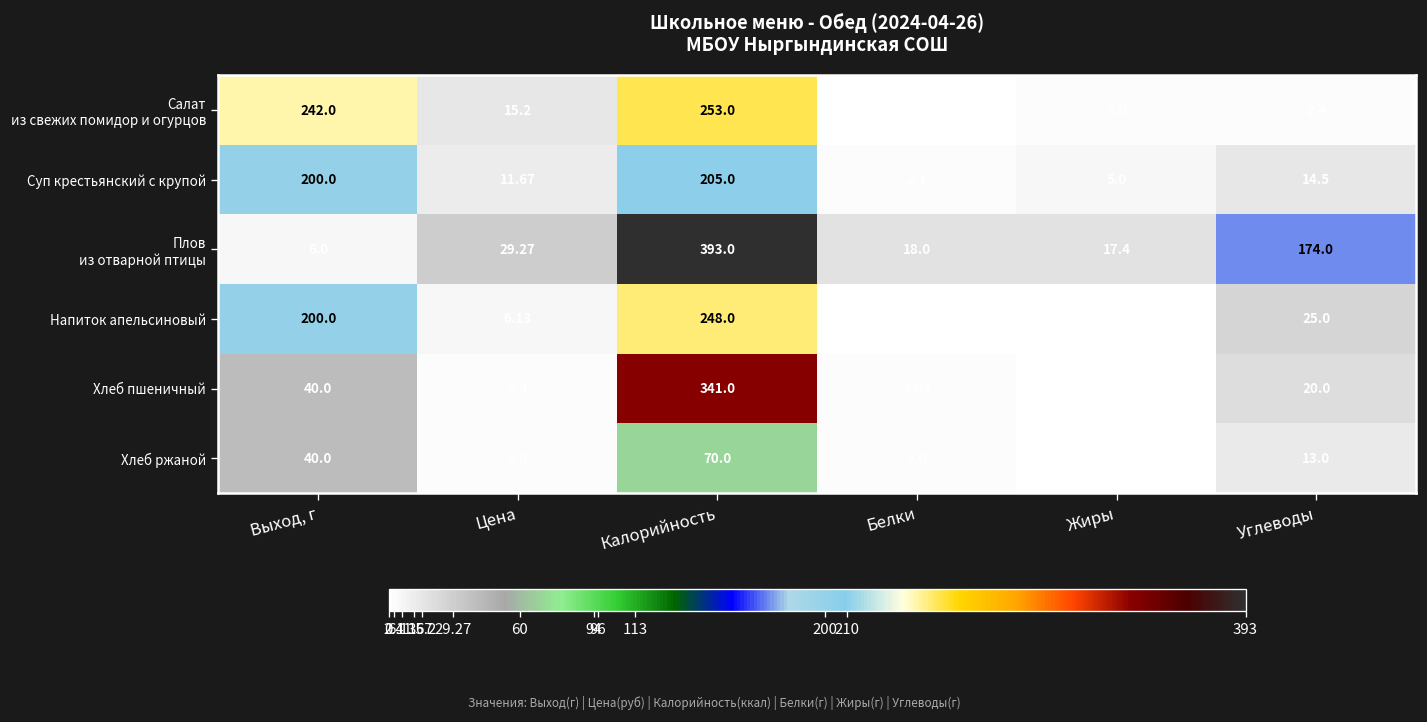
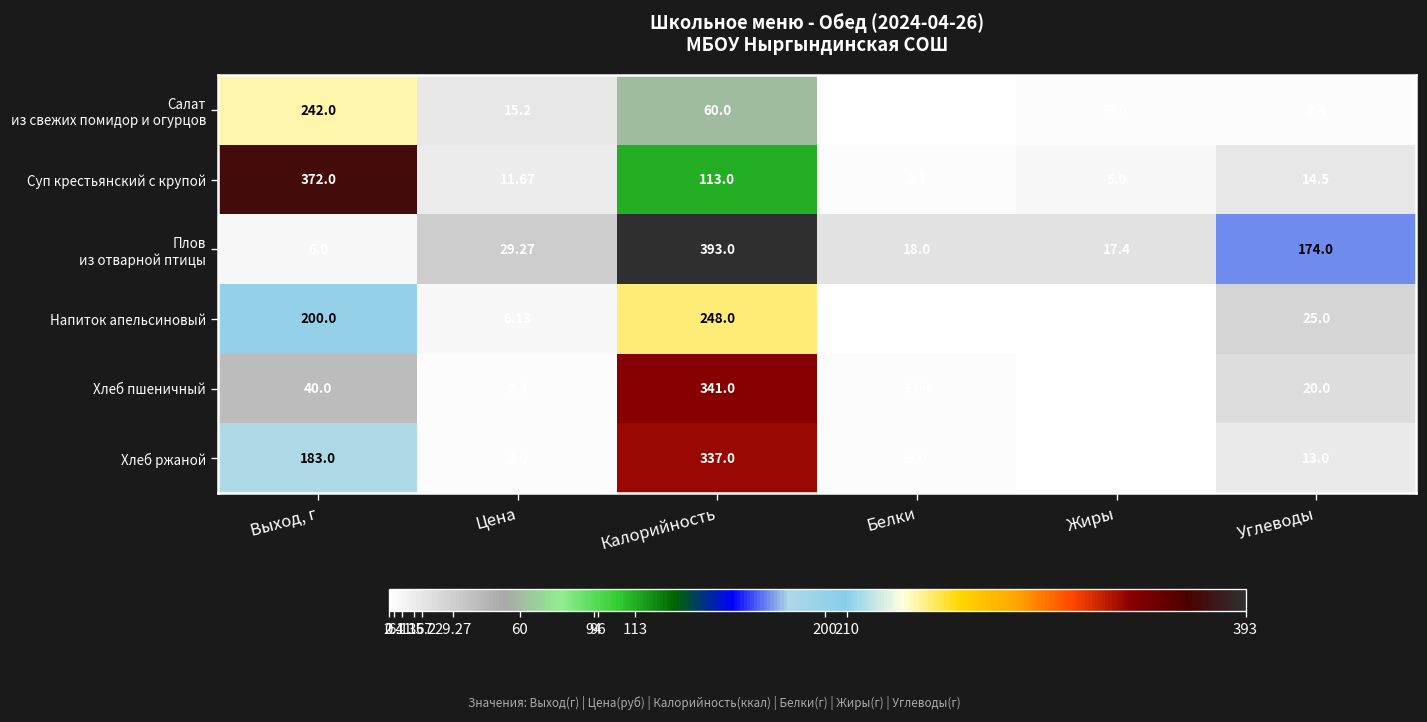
  {
    "Салат из свежих помидор и огурцов": {
      "Выход, г": 242.0,
-     "Калорийность": 253.0
+     "Калорийность": 60.0
    },
    "Суп крестьянский с крупой": {
-     "Выход, г": 200.0,
-     "Калорийность": 205.0
+     "Выход, г": 372.0,
+     "Калорийность": 113.0
    },
    "Плов из отварной птицы": {
      "Цена": 29.27,
      "Калорийность": 393.0,
      "Углеводы": 174.0
    },
    "Напиток апельсиновый": {
      "Выход, г": 200.0,
      "Калорийность": 248.0
    },
    "Хлеб пшеничный": {
      "Выход, г": 40.0,
      "Калорийность": 341.0
    },
    "Хлеб ржаной": {
-     "Выход, г": 40.0,
-     "Калорийность": 70.0
+     "Выход, г": 183.0,
+     "Калорийность": 337.0
    }
  }
